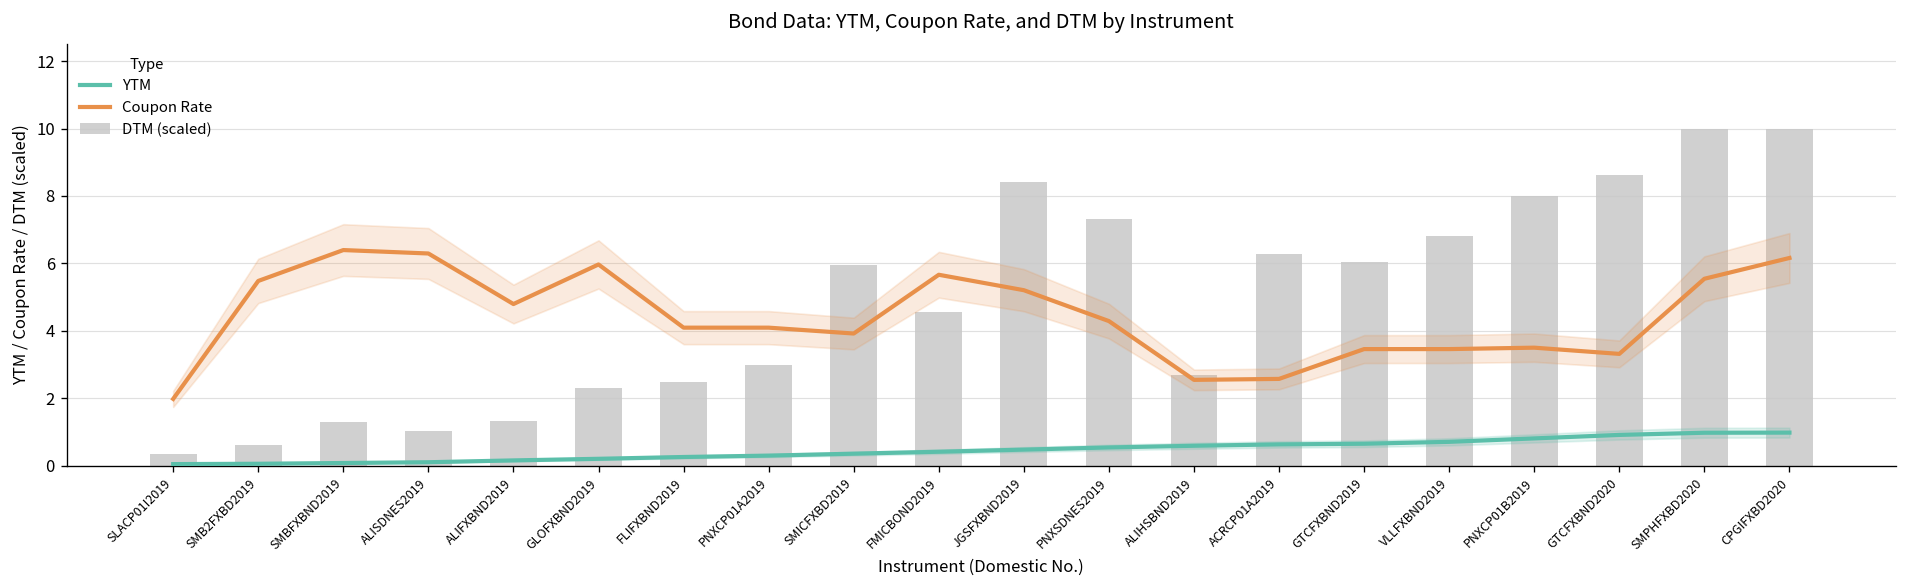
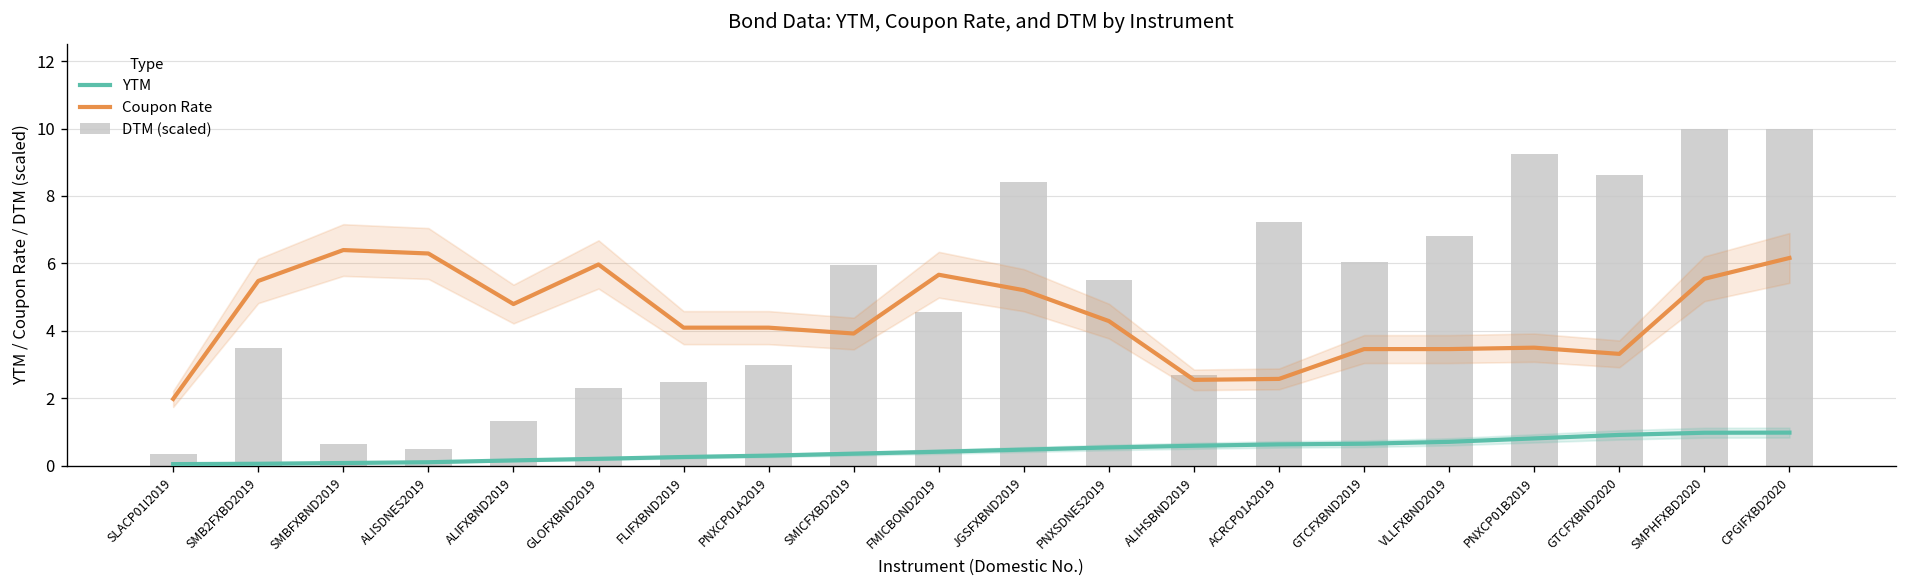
  {
    "DTM (scaled)": {
      "SLACP01I2019": 0.3,
-     "SMB2FXBD2019": 0.6,
-     "SMBFXBND2019": 1.3,
-     "ALISDNES2019": 1.0,
+     "SMB2FXBD2019": 3.5,
+     "SMBFXBND2019": 0.6,
+     "ALISDNES2019": 0.5,
      "ALIFXBND2019": 1.3,
      "GLOFXBND2019": 2.3,
      "FLIFXBND2019": 2.5,
      "PNXCP01A2019": 3.0,
      "SMICFXBD2019": 5.9,
      "FMICBOND2019": 4.6,
      "JGSFXBND2019": 8.4,
-     "PNXSDNES2019": 7.3,
+     "PNXSDNES2019": 5.5,
      "ALIHSBND2019": 2.7,
-     "ACRCP01A2019": 6.3,
+     "ACRCP01A2019": 7.2,
      "GTCFXBND2019": 6.1,
      "VLLFXBND2019": 6.8,
-     "PNXCP01B2019": 8.0,
+     "PNXCP01B2019": 9.2,
      "GTCFXBND2020": 8.6,
      "SMPHFXBD2020": 10.0,
      "CPGIFXBD2020": 10.0
    }
  }
